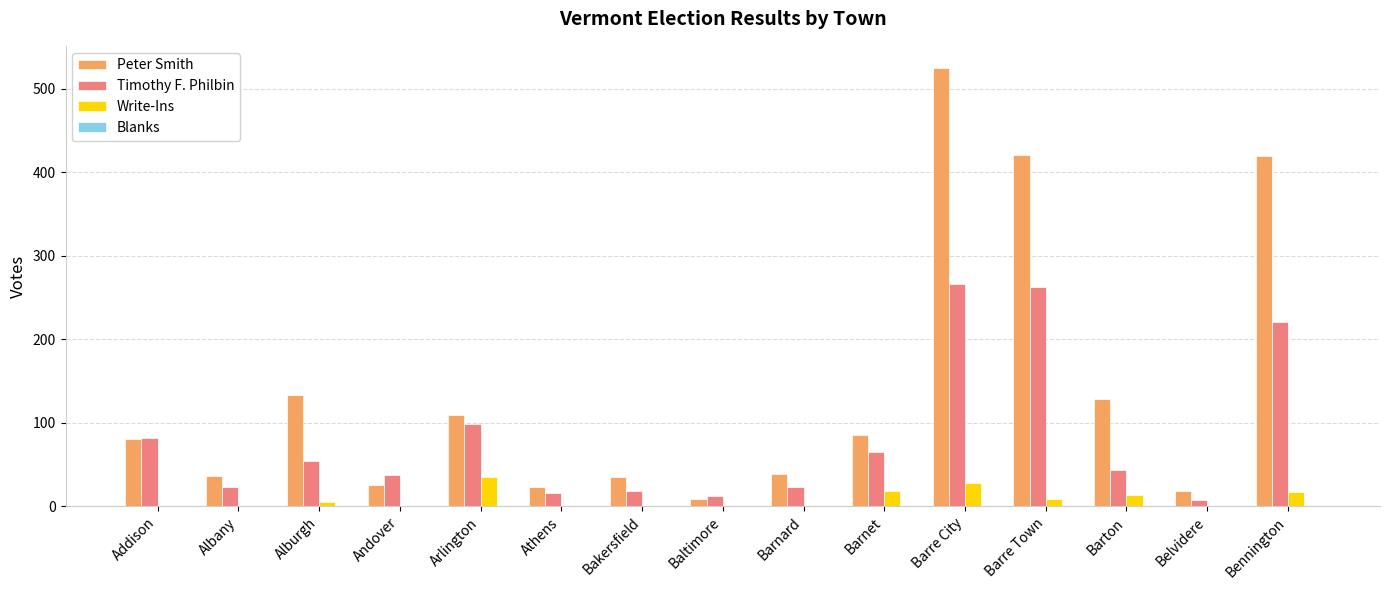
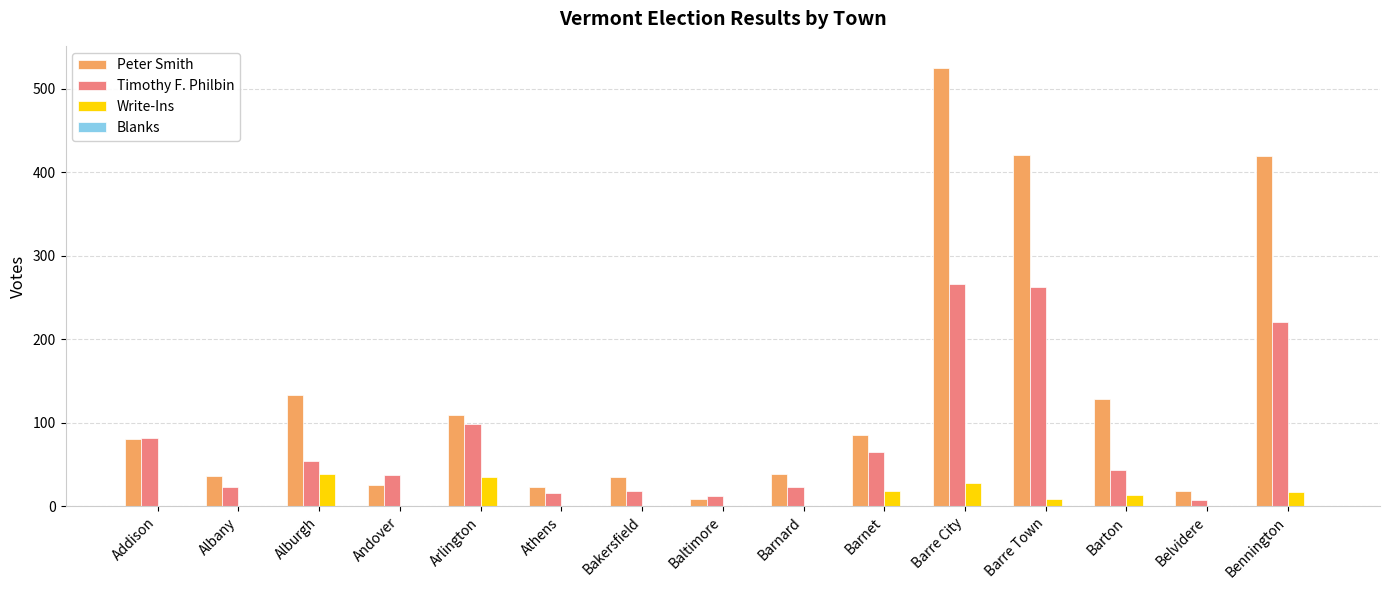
  {
    "Write-Ins": {
      "Addison": 0,
      "Albany": 0,
-     "Alburgh": 10,
+     "Alburgh": 40,
      "Andover": 0,
      "Arlington": 40,
      "Athens": 0,
      "Bakersfield": 0,
      "Baltimore": 0,
      "Barnard": 0,
      "Barnet": 20,
      "Barre City": 30,
      "Barre Town": 10,
      "Barton": 10,
      "Bennington": 20
    },
    "Blanks": {
      "Addison": 0,
      "Albany": 0,
      "Alburgh": 0,
      "Andover": 0,
      "Arlington": 0,
      "Athens": 0,
      "Bakersfield": 0,
      "Baltimore": 0,
      "Barnard": 0,
      "Barnet": 0,
      "Barre City": 0,
      "Barre Town": 0,
      "Barton": 0,
      "Belvidere": 0,
      "Bennington": 0
    }
  }
